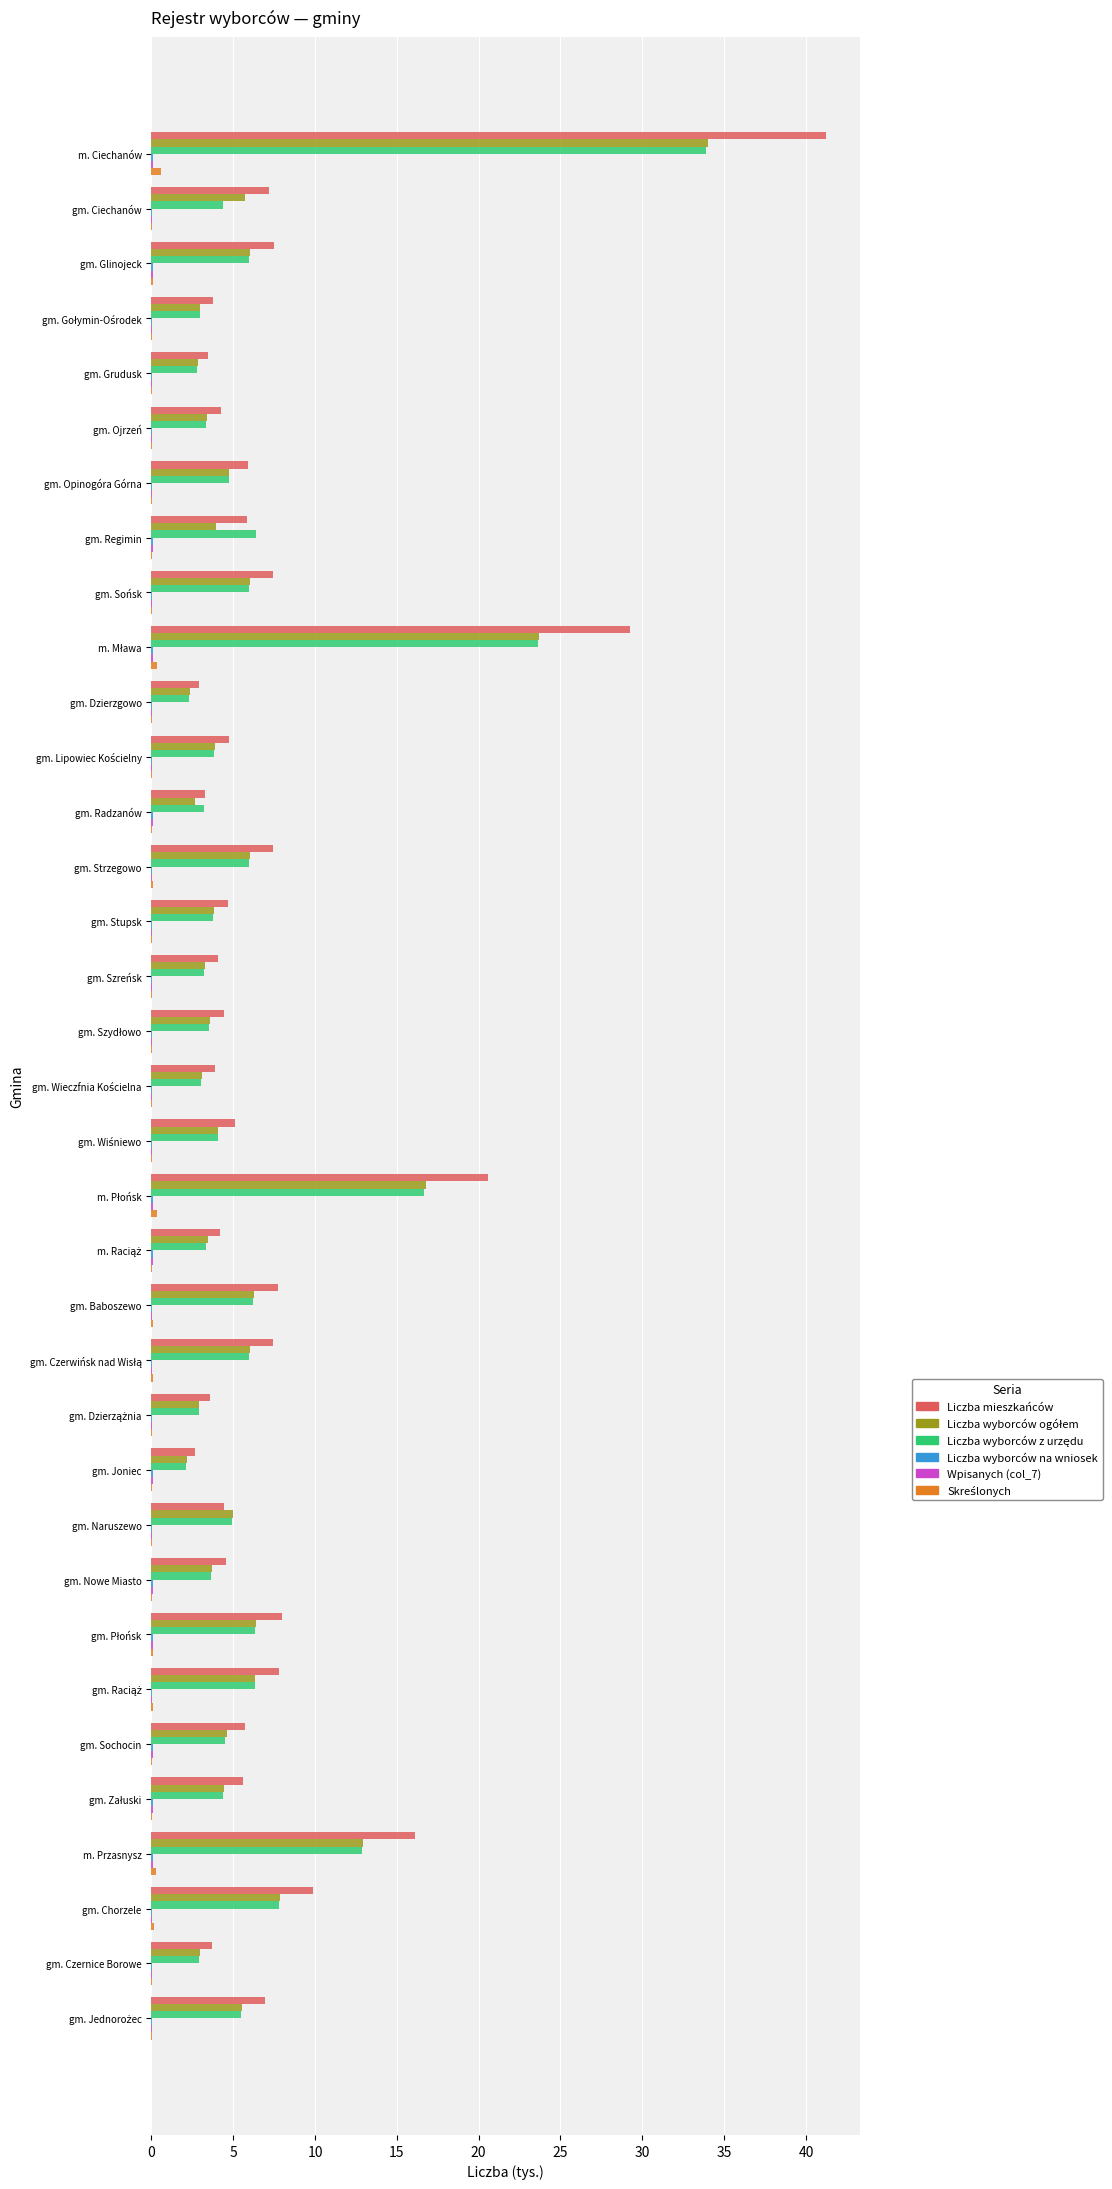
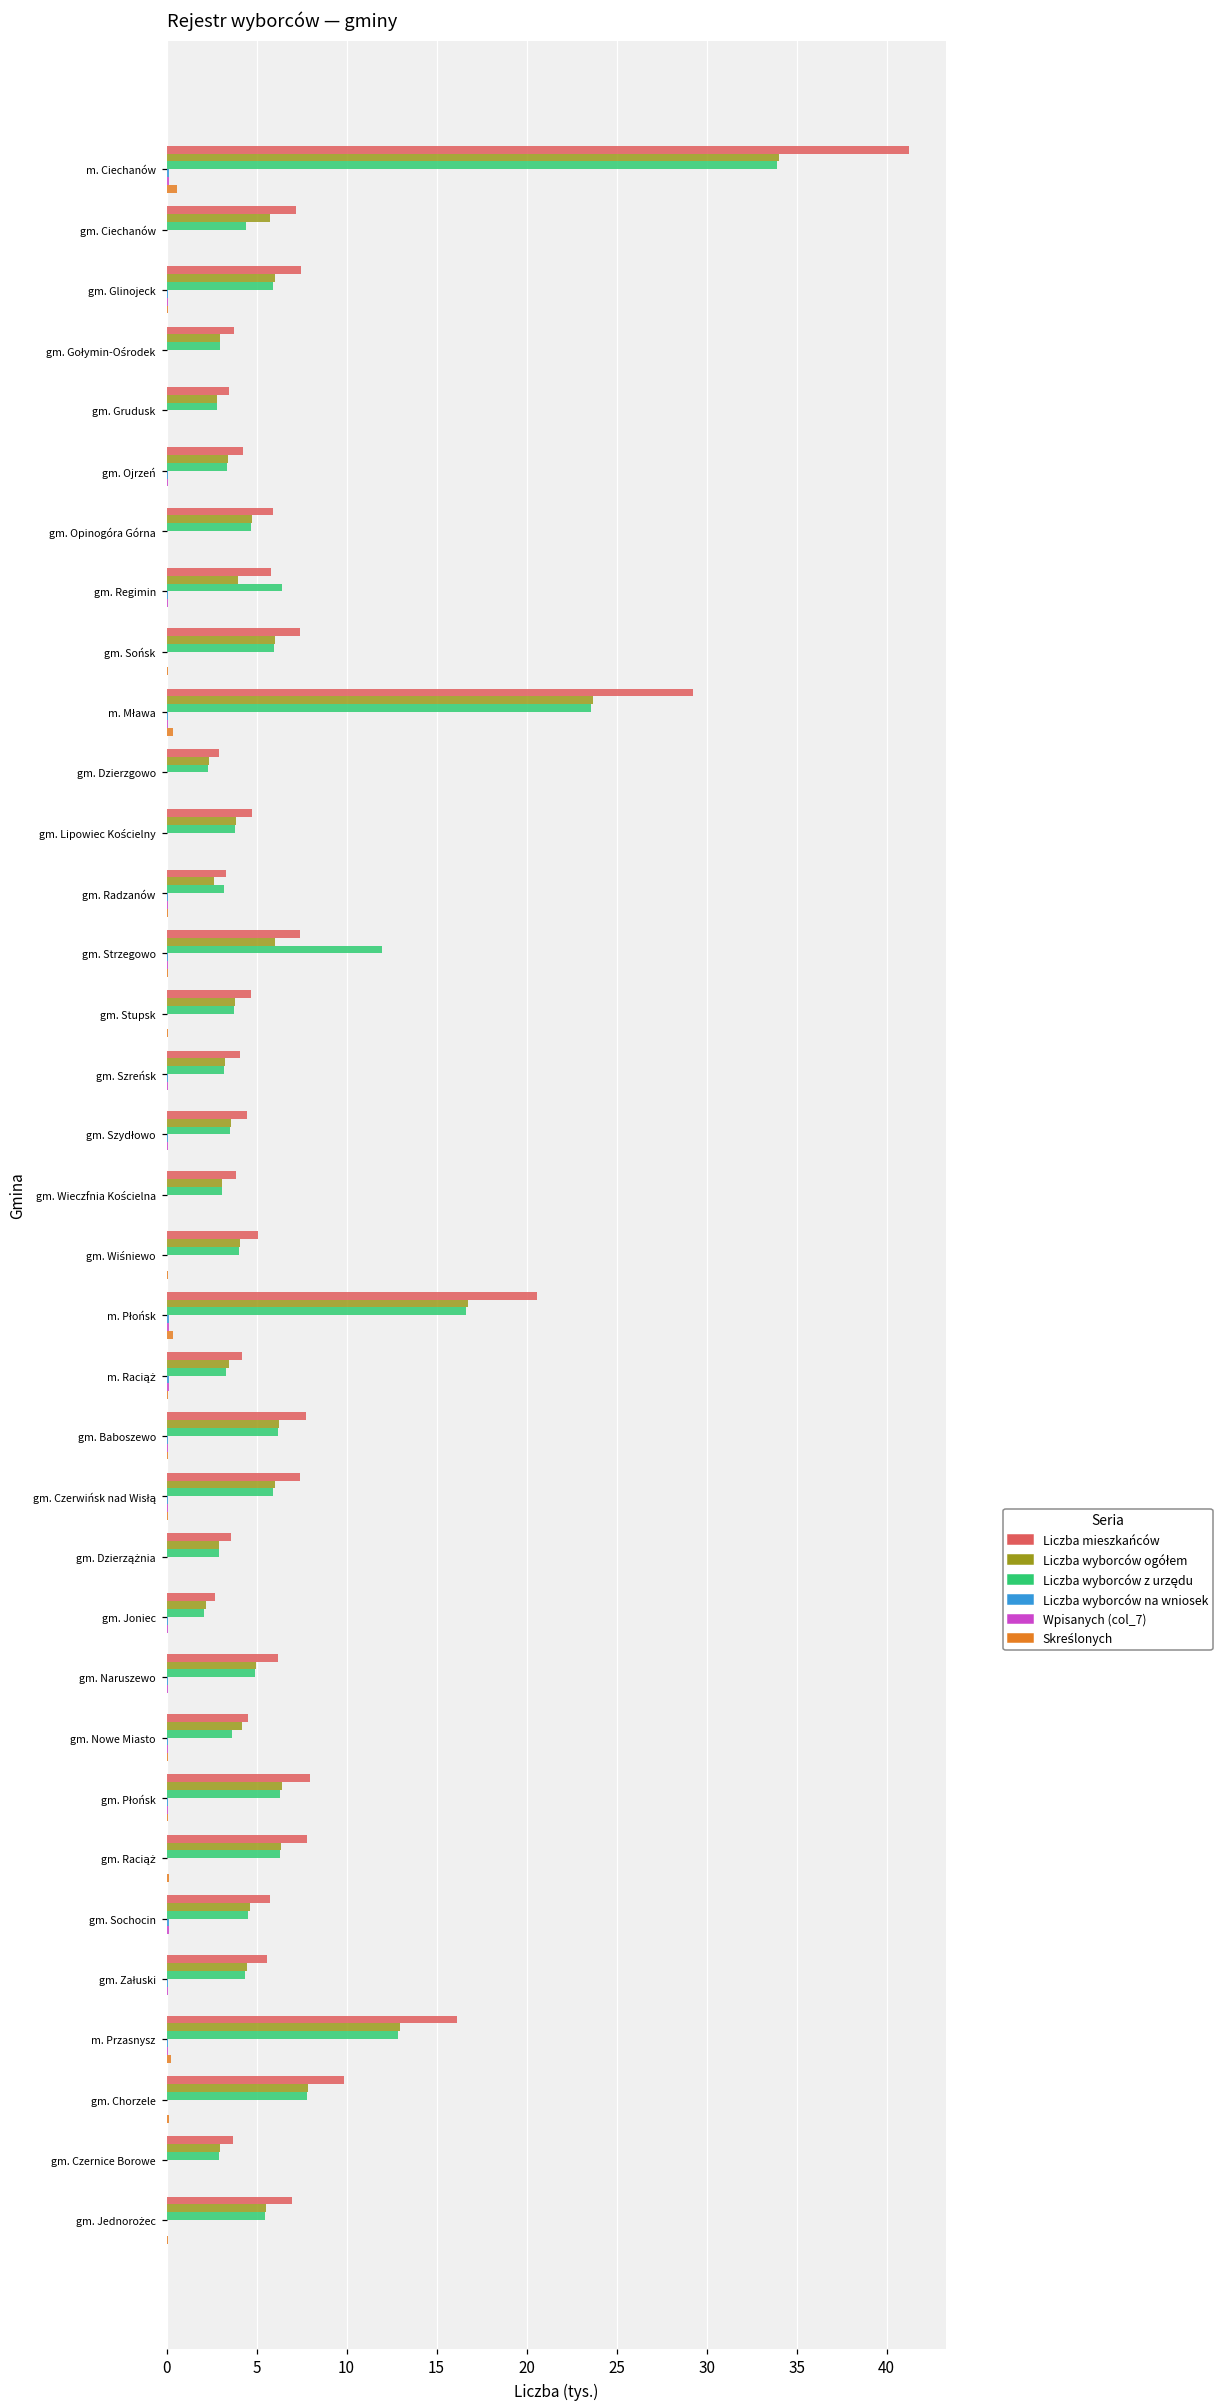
  {
    "Liczba mieszkańców": {
      "m. Ciechanów": 41.2,
      "gm. Ciechanów": 7.2,
      "gm. Glinojeck": 7.5,
      "gm. Gołymin-Ośrodek": 3.7,
      "gm. Grudusk": 3.5,
      "gm. Ojrzeń": 4.2,
      "gm. Opinogóra Górna": 5.9,
      "gm. Regimin": 5.8,
      "gm. Sońsk": 7.4,
      "m. Mława": 29.2,
      "gm. Dzierzgowo": 2.9,
      "gm. Lipowiec Kościelny": 4.7,
      "gm. Radzanów": 3.3,
      "gm. Strzegowo": 7.4,
      "gm. Stupsk": 4.7,
      "gm. Szreńsk": 4.1,
      "gm. Szydłowo": 4.5,
      "gm. Wieczfnia Kościelna": 3.9,
      "gm. Wiśniewo": 5.1,
      "m. Płońsk": 20.6,
      "m. Raciąż": 4.2,
      "gm. Baboszewo": 7.8,
      "gm. Czerwińsk nad Wisłą": 7.4,
      "gm. Dzierzążnia": 3.6,
      "gm. Joniec": 2.7,
-     "gm. Naruszewo": 4.5,
+     "gm. Naruszewo": 6.2,
      "gm. Nowe Miasto": 4.6,
      "gm. Płońsk": 8.0,
      "gm. Raciąż": 7.8,
      "gm. Sochocin": 5.7,
      "gm. Załuski": 5.6,
      "m. Przasnysz": 16.1,
      "gm. Chorzele": 9.9,
      "gm. Czernice Borowe": 3.7,
      "gm. Jednorożec": 7.0
    },
    "Liczba wyborców ogółem": {
      "m. Ciechanów": 34.0,
      "gm. Ciechanów": 5.7,
      "gm. Glinojeck": 6.0,
      "gm. Gołymin-Ośrodek": 3.0,
      "gm. Grudusk": 2.8,
      "gm. Ojrzeń": 3.4,
      "gm. Opinogóra Górna": 4.7,
      "gm. Regimin": 4.0,
      "gm. Sońsk": 6.0,
      "m. Mława": 23.7,
      "gm. Dzierzgowo": 2.4,
      "gm. Lipowiec Kościelny": 3.9,
      "gm. Radzanów": 2.6,
      "gm. Strzegowo": 6.0,
      "gm. Stupsk": 3.8,
      "gm. Szreńsk": 3.3,
      "gm. Szydłowo": 3.6,
      "gm. Wieczfnia Kościelna": 3.1,
      "gm. Wiśniewo": 4.1,
      "m. Płońsk": 16.8,
      "m. Raciąż": 3.5,
      "gm. Baboszewo": 6.3,
      "gm. Czerwińsk nad Wisłą": 6.0,
      "gm. Dzierzążnia": 2.9,
      "gm. Joniec": 2.2,
      "gm. Naruszewo": 5.0,
-     "gm. Nowe Miasto": 3.7,
+     "gm. Nowe Miasto": 4.2,
      "gm. Płońsk": 6.4,
      "gm. Raciąż": 6.3,
      "gm. Sochocin": 4.6,
      "gm. Załuski": 4.5,
      "m. Przasnysz": 13.0,
      "gm. Chorzele": 7.9,
      "gm. Czernice Borowe": 2.9,
      "gm. Jednorożec": 5.5
    },
    "Liczba wyborców z urzędu": {
      "m. Ciechanów": 33.9,
      "gm. Ciechanów": 4.4,
      "gm. Glinojeck": 5.9,
      "gm. Gołymin-Ośrodek": 3.0,
      "gm. Grudusk": 2.8,
      "gm. Ojrzeń": 3.3,
      "gm. Opinogóra Górna": 4.7,
      "gm. Regimin": 6.4,
      "gm. Sońsk": 6.0,
      "m. Mława": 23.6,
      "gm. Dzierzgowo": 2.3,
      "gm. Lipowiec Kościelny": 3.8,
      "gm. Radzanów": 3.2,
-     "gm. Strzegowo": 5.9,
+     "gm. Strzegowo": 12.0,
      "gm. Stupsk": 3.7,
      "gm. Szreńsk": 3.2,
      "gm. Szydłowo": 3.5,
      "gm. Wieczfnia Kościelna": 3.1,
      "gm. Wiśniewo": 4.0,
      "m. Płońsk": 16.6,
      "m. Raciąż": 3.3,
      "gm. Baboszewo": 6.2,
      "gm. Czerwińsk nad Wisłą": 5.9,
      "gm. Dzierzążnia": 2.9,
      "gm. Joniec": 2.1,
      "gm. Naruszewo": 4.9,
      "gm. Nowe Miasto": 3.6,
      "gm. Płońsk": 6.3,
      "gm. Raciąż": 6.3,
      "gm. Sochocin": 4.5,
      "gm. Załuski": 4.4,
      "m. Przasnysz": 12.9,
      "gm. Chorzele": 7.8,
      "gm. Czernice Borowe": 2.9,
      "gm. Jednorożec": 5.5
    },
    "Skreślonych": {
      "m. Ciechanów": 0.6,
      "m. Mława": 0.4,
      "m. Płońsk": 0.4,
      "m. Przasnysz": 0.3
    }
  }
